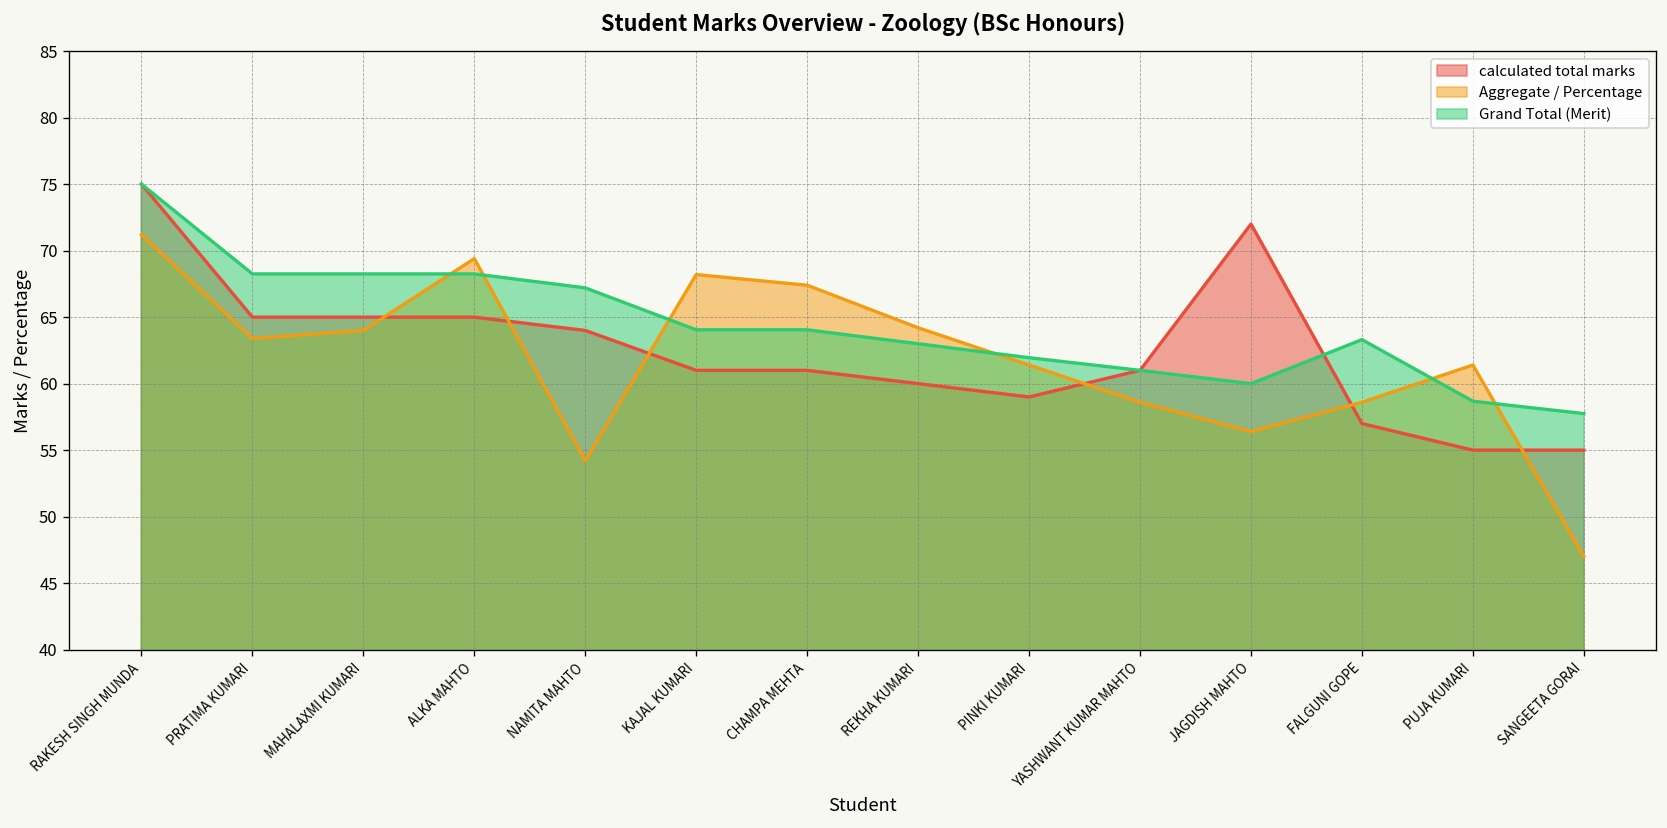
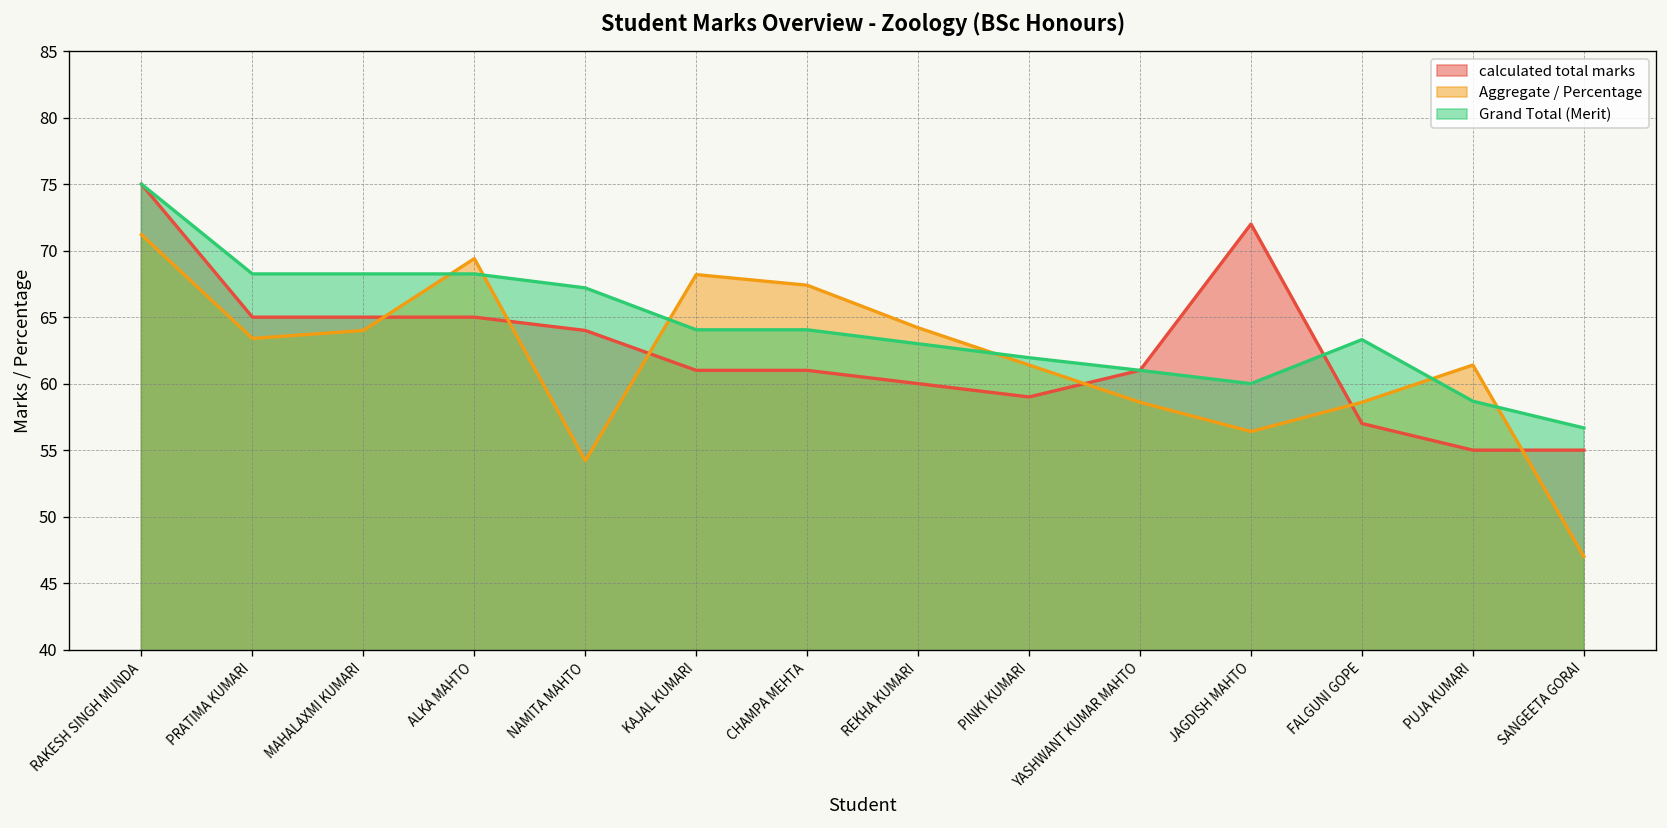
  {
    "calculated total marks": {
      "PRATIMA KUMARI": 65.0,
      "MAHALAXMI KUMARI": 65.0,
      "ALKA MAHTO": 65.0,
      "NAMITA MAHTO": 64.0,
      "KAJAL KUMARI": 61.0,
      "CHAMPA MEHTA": 61.0,
      "REKHA KUMARI": 60.0,
      "PINKI KUMARI": 59.0,
      "JAGDISH MAHTO": 72.0,
      "FALGUNI GOPE": 57.0,
      "PUJA KUMARI": 55.0,
      "SANGEETA GORAI": 55.0
    },
    "Aggregate / Percentage": {
      "RAKESH SINGH MUNDA": 71.2,
      "PRATIMA KUMARI": 63.4,
      "MAHALAXMI KUMARI": 64.0,
      "ALKA MAHTO": 69.4,
      "NAMITA MAHTO": 54.2,
      "KAJAL KUMARI": 68.2,
      "CHAMPA MEHTA": 67.4,
      "REKHA KUMARI": 64.2,
      "PINKI KUMARI": 61.4,
      "YASHWANT KUMAR MAHTO": 58.6,
      "JAGDISH MAHTO": 56.4,
      "FALGUNI GOPE": 58.6,
      "PUJA KUMARI": 61.4,
      "SANGEETA GORAI": 47.0
    },
    "Grand Total (Merit)": {
      "PRATIMA KUMARI": 68.3,
      "MAHALAXMI KUMARI": 68.3,
      "ALKA MAHTO": 68.3,
      "NAMITA MAHTO": 67.2,
      "KAJAL KUMARI": 64.1,
      "CHAMPA MEHTA": 64.1,
      "REKHA KUMARI": 63.0,
      "PINKI KUMARI": 62.0,
      "JAGDISH MAHTO": 60.0,
      "FALGUNI GOPE": 63.3,
      "PUJA KUMARI": 58.7,
-     "SANGEETA GORAI": 57.8
+     "SANGEETA GORAI": 56.7
    }
  }
